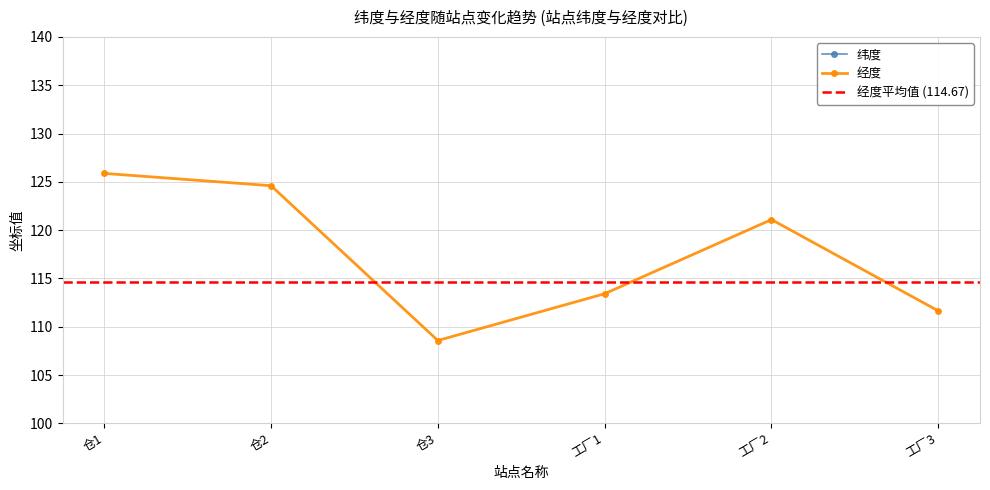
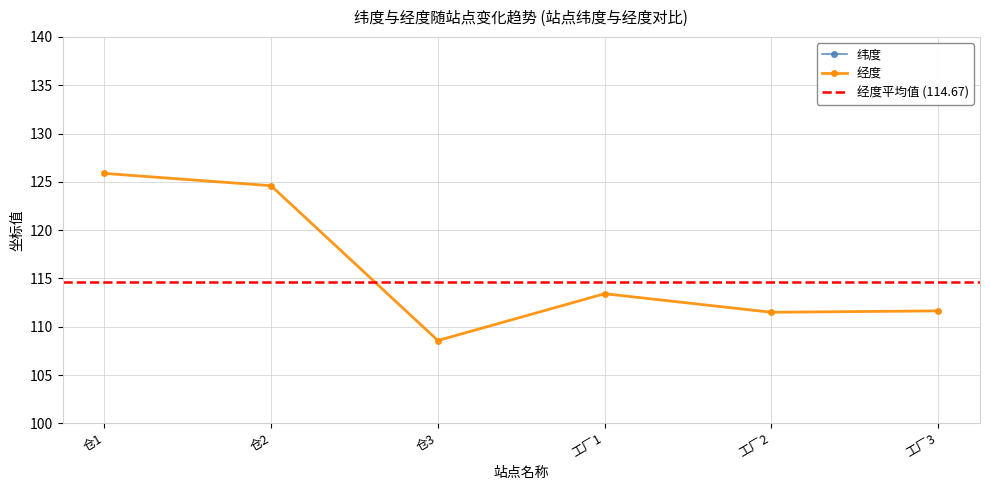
  {
    "经度": {
      "仓1": 126,
      "仓2": 125,
      "仓3": 109,
      "工厂1": 113,
-     "工厂2": 121,
+     "工厂2": 112,
      "工厂3": 112
    }
  }
